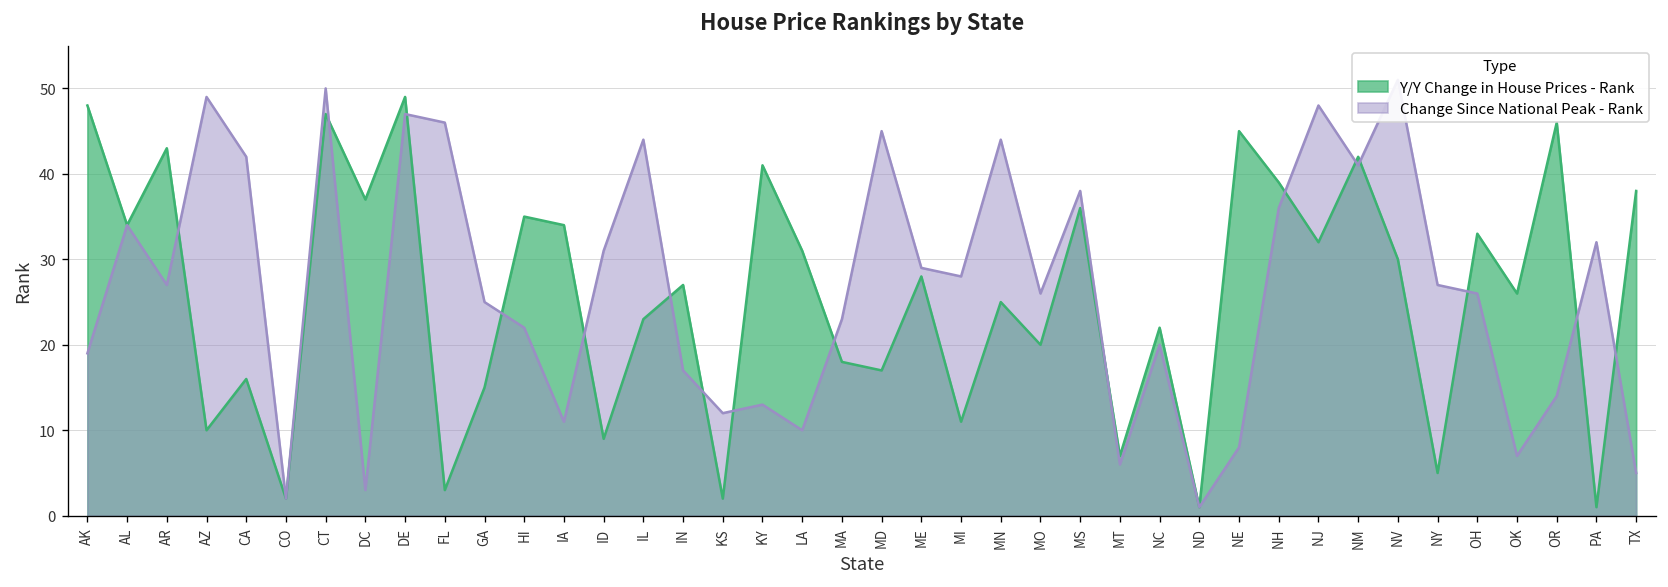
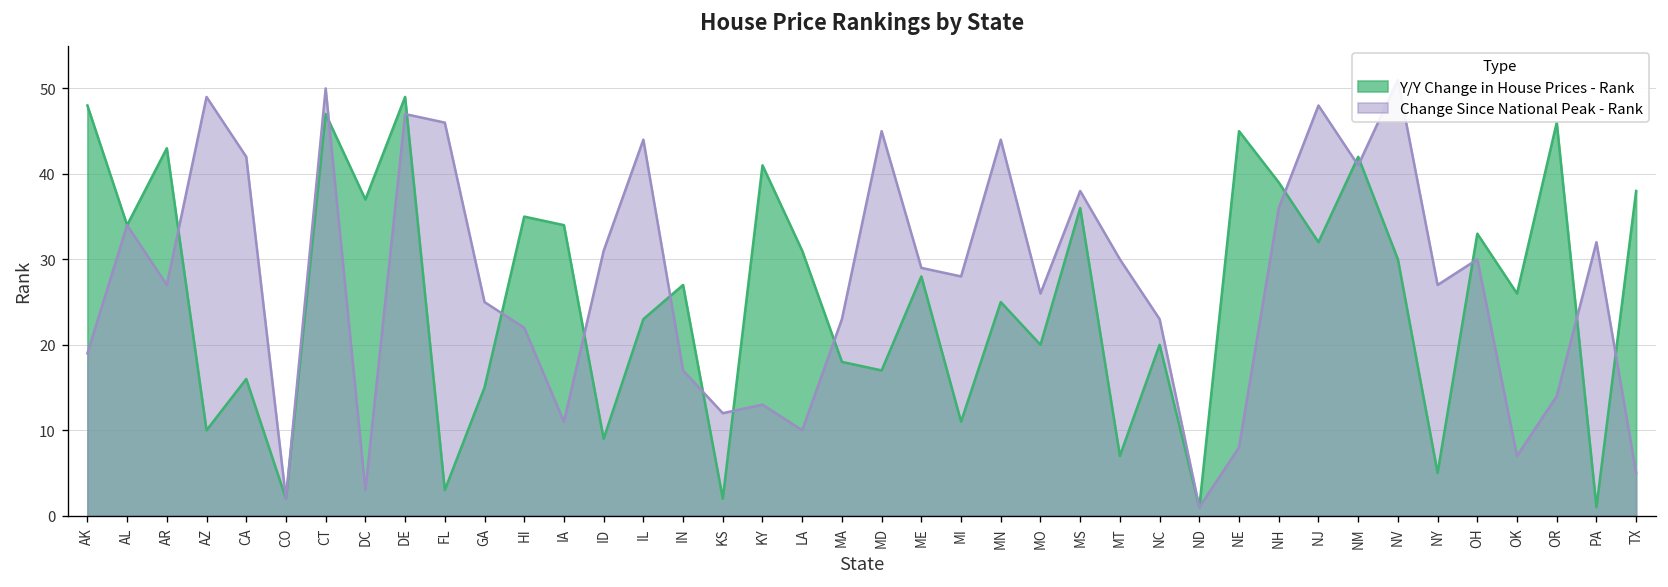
  {
    "Y/Y Change in House Prices - Rank": {
      "AK": 48,
      "AR": 43,
      "AZ": 10,
      "CA": 16,
      "CT": 47,
      "DC": 37,
      "DE": 49,
      "FL": 3,
      "GA": 15,
      "HI": 35,
      "IA": 34,
      "ID": 9,
      "IL": 23,
      "IN": 27,
      "KS": 2,
      "KY": 41,
      "LA": 31,
      "MA": 18,
      "MD": 17,
      "ME": 28,
      "MI": 11,
      "MN": 25,
      "MO": 20,
      "MS": 36,
      "MT": 7,
-     "NC": 22,
+     "NC": 20,
      "NE": 45,
      "NH": 39,
      "NJ": 32,
      "NM": 42,
      "NV": 30,
      "NY": 5,
      "OH": 33,
      "OK": 26,
      "PA": 1,
      "TX": 38
    },
    "Change Since National Peak - Rank": {
      "AK": 19,
      "AR": 27,
      "AZ": 49,
      "CA": 42,
      "CT": 50,
      "DC": 3,
      "DE": 47,
      "FL": 46,
      "GA": 25,
      "HI": 22,
      "IA": 11,
      "ID": 31,
      "IL": 44,
      "IN": 17,
      "KS": 12,
      "KY": 13,
      "LA": 10,
      "MA": 23,
      "MD": 45,
      "ME": 29,
      "MI": 28,
      "MN": 44,
      "MO": 26,
      "MS": 38,
-     "MT": 6,
-     "NC": 20,
+     "MT": 30,
+     "NC": 23,
      "NE": 8,
      "NH": 36,
      "NJ": 48,
      "NM": 41,
      "NY": 27,
-     "OH": 26,
+     "OH": 30,
      "OK": 7,
      "OR": 14,
      "PA": 32,
      "TX": 5
    }
  }
